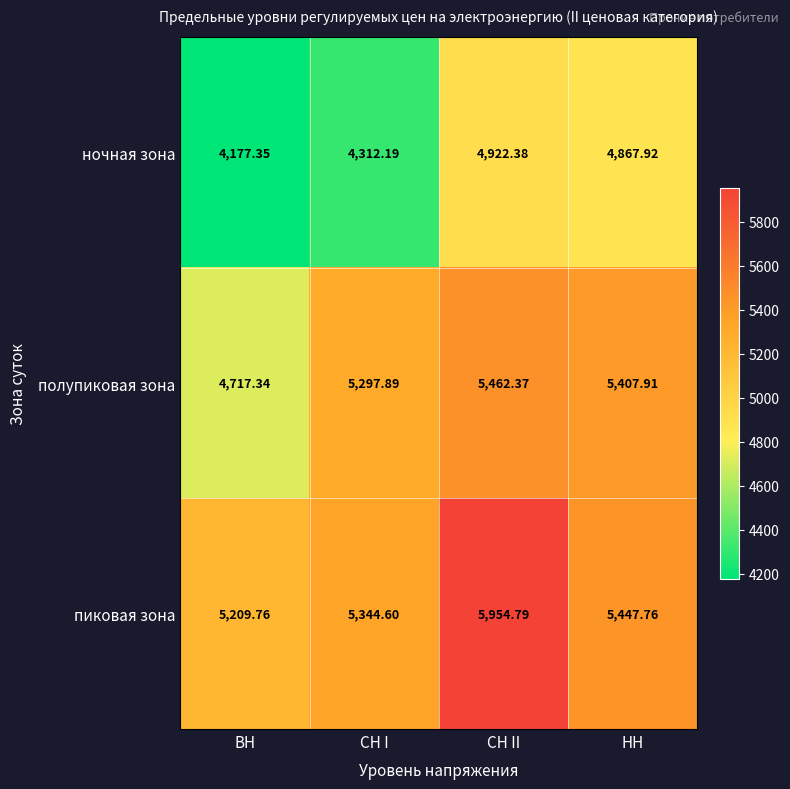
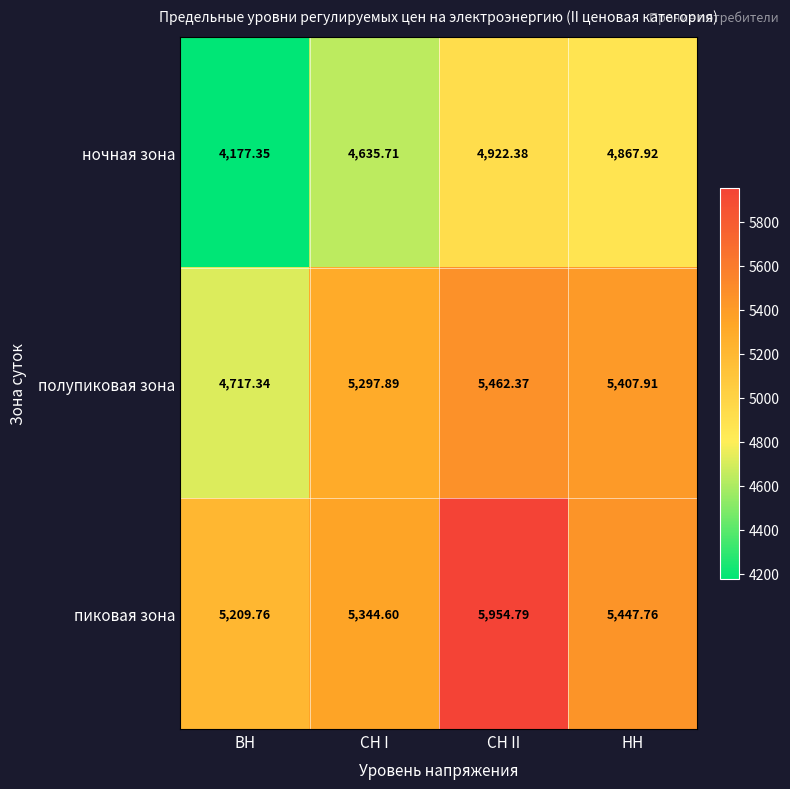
  {
    "ночная зона": {
      "ВН": "4,177.35",
-     "СН I": "4,312.19",
+     "СН I": "4,635.71",
      "СН II": "4,922.38",
      "НН": "4,867.92"
    },
    "полупиковая зона": {
      "ВН": "4,717.34",
      "СН I": "5,297.89",
      "СН II": "5,462.37",
      "НН": "5,407.91"
    },
    "пиковая зона": {
      "ВН": "5,209.76",
      "СН I": "5,344.60",
      "СН II": "5,954.79",
      "НН": "5,447.76"
    }
  }
